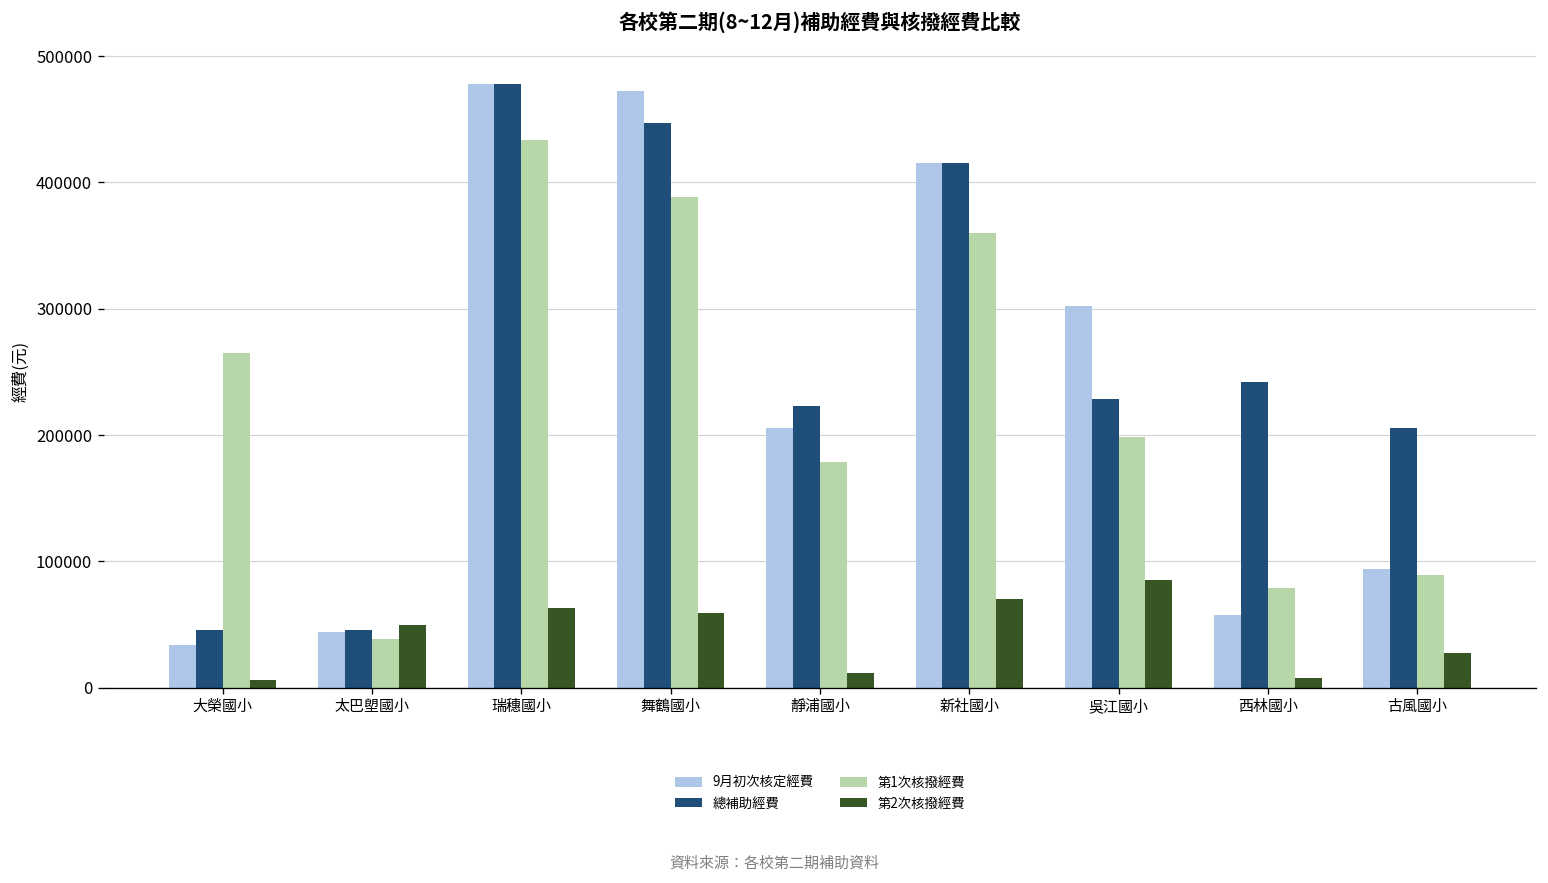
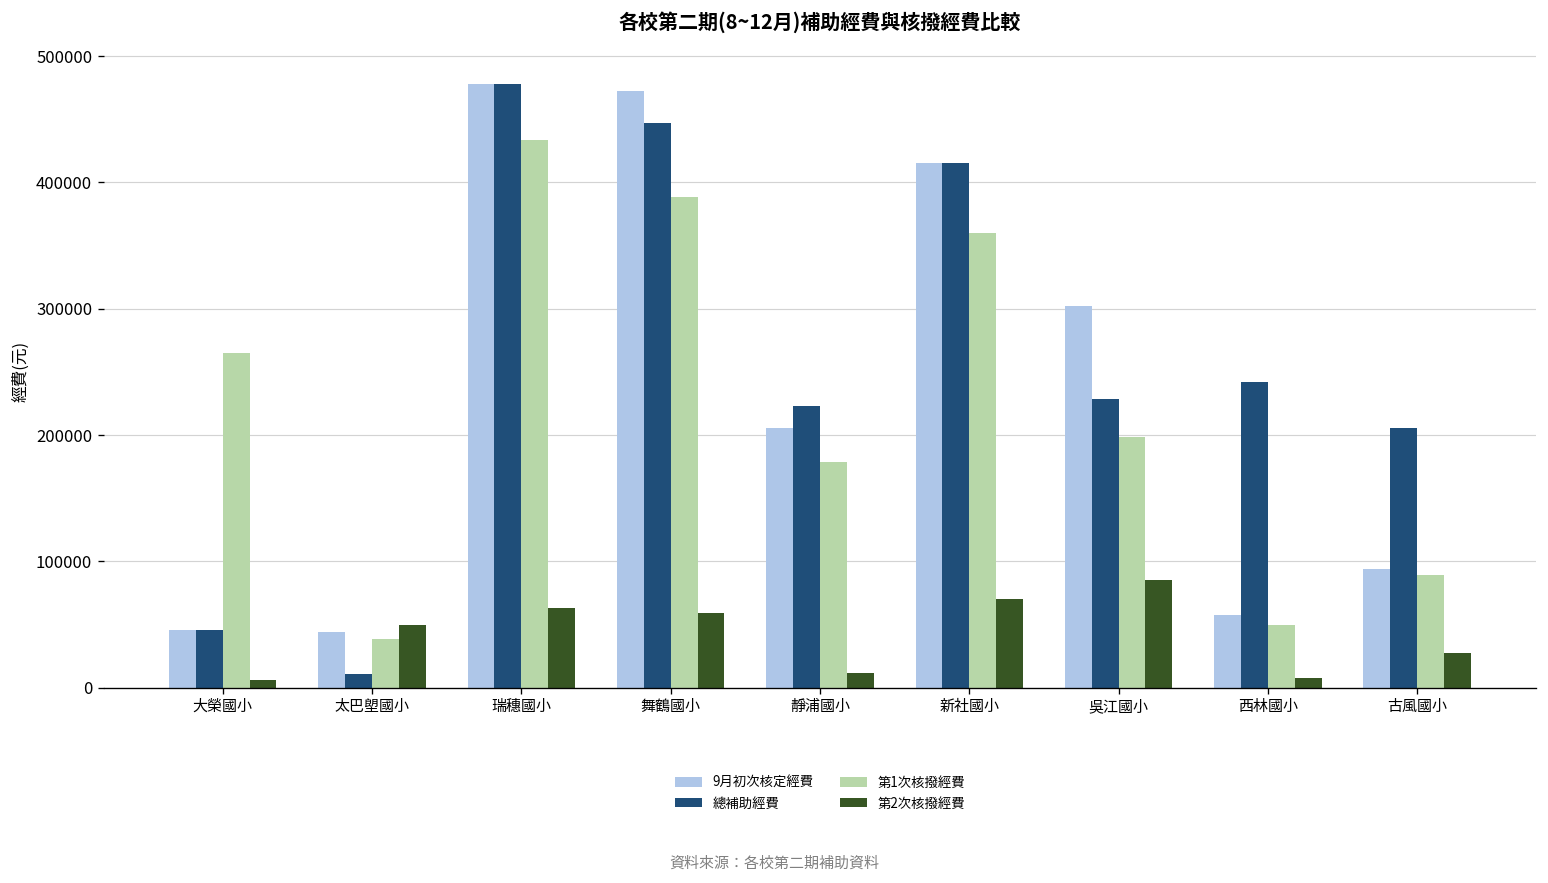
  {
    "9月初次核定經費": {
-     "大榮國小": 34000,
+     "大榮國小": 46000,
      "太巴塱國小": 44000,
      "瑞穗國小": 478000,
      "舞鶴國小": 472000,
      "靜浦國小": 206000,
      "新社國小": 415000,
      "吳江國小": 302000,
      "西林國小": 57000,
      "古風國小": 94000
    },
    "總補助經費": {
      "大榮國小": 46000,
-     "太巴塱國小": 46000,
+     "太巴塱國小": 11000,
      "瑞穗國小": 478000,
      "舞鶴國小": 447000,
      "靜浦國小": 223000,
      "新社國小": 415000,
      "吳江國小": 228000,
      "西林國小": 242000,
      "古風國小": 206000
    },
    "第1次核撥經費": {
      "大榮國小": 265000,
      "太巴塱國小": 38000,
      "瑞穗國小": 434000,
      "舞鶴國小": 388000,
      "靜浦國小": 179000,
      "新社國小": 360000,
      "吳江國小": 198000,
-     "西林國小": 79000,
+     "西林國小": 50000,
      "古風國小": 89000
    },
    "第2次核撥經費": {
      "大榮國小": 6000,
      "太巴塱國小": 50000,
      "瑞穗國小": 63000,
      "舞鶴國小": 59000,
      "靜浦國小": 11000,
      "新社國小": 70000,
      "吳江國小": 86000,
      "西林國小": 8000,
      "古風國小": 27000
    }
  }
